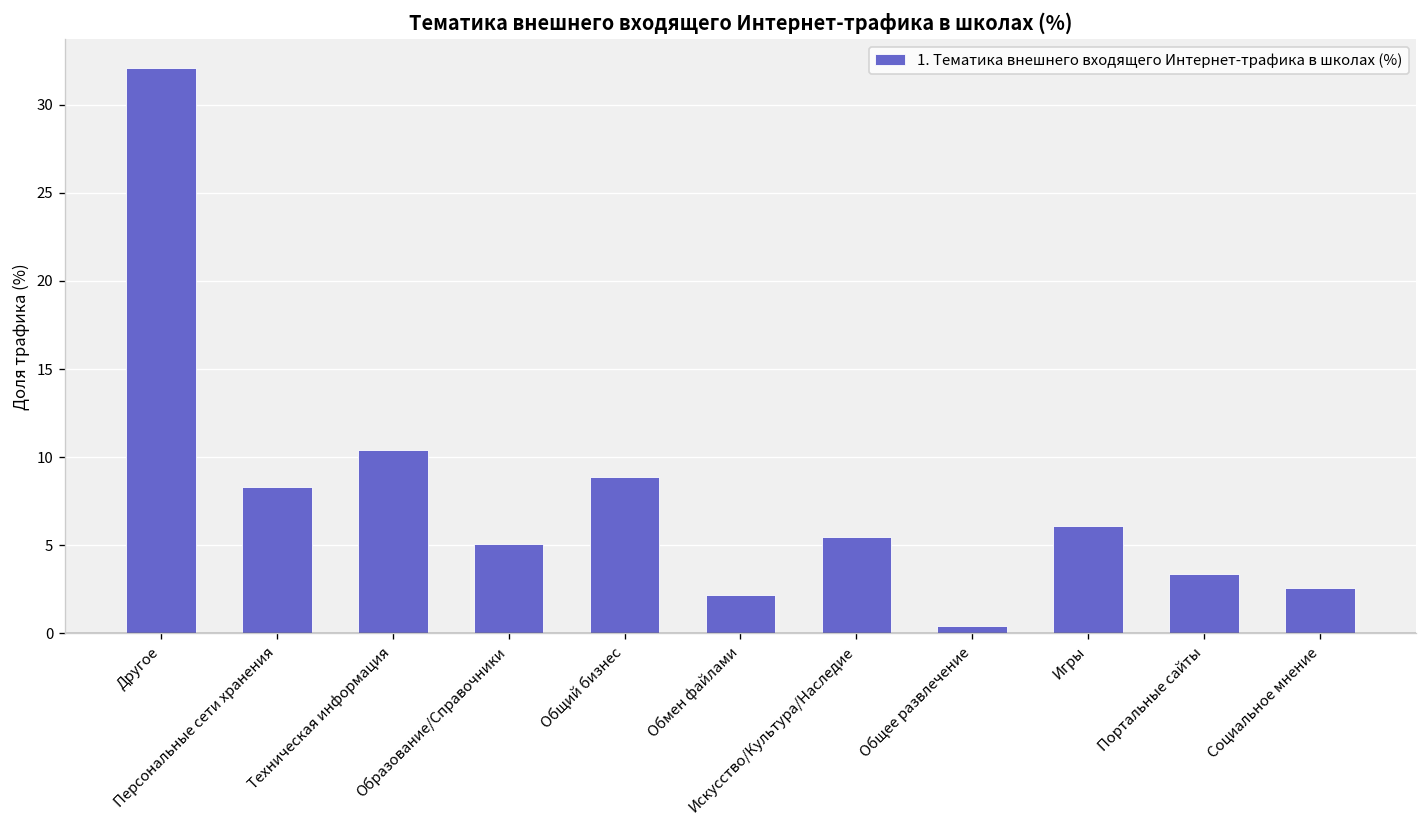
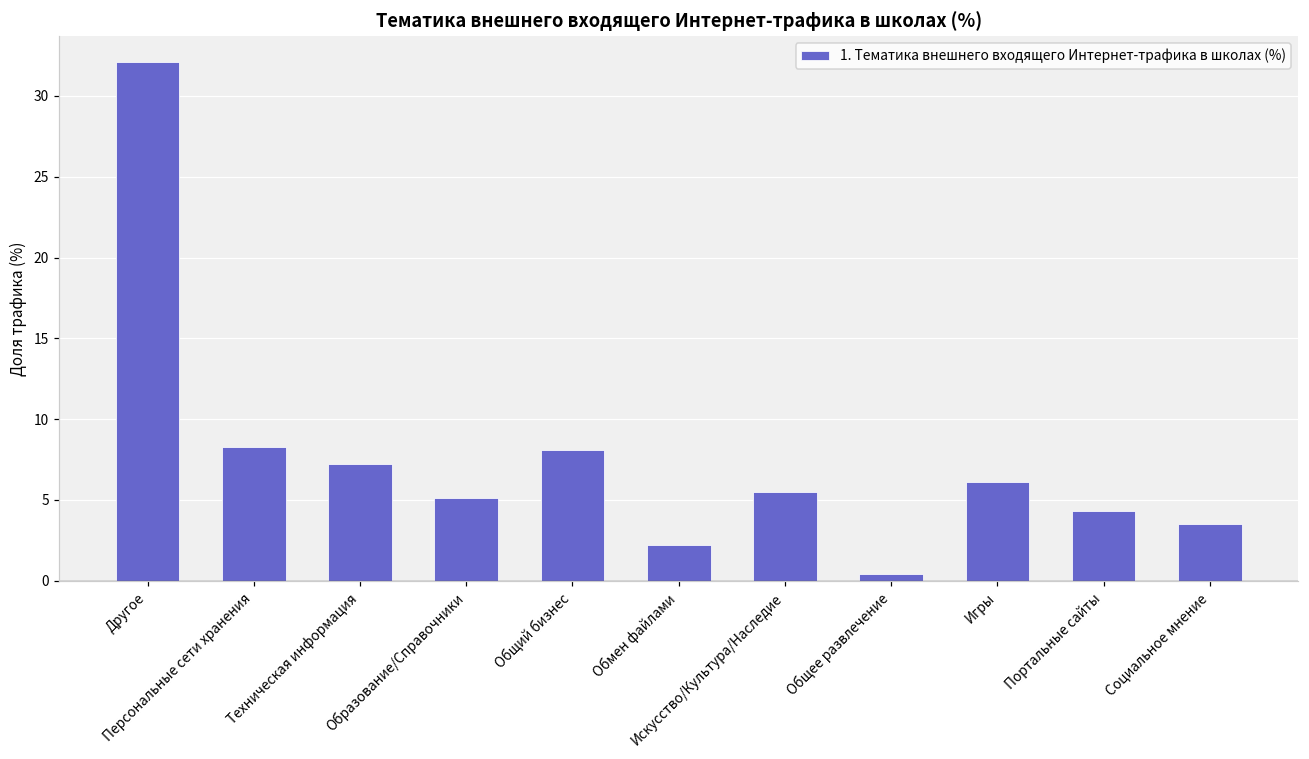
  {
    "Другое": 32.1,
    "Персональные сети хранения": 8.3,
-   "Техническая информация": 10.4,
+   "Техническая информация": 7.2,
    "Образование/Справочники": 5.1,
-   "Общий бизнес": 8.9,
+   "Общий бизнес": 8.1,
    "Обмен файлами": 2.2,
    "Искусство/Культура/Наследие": 5.5,
    "Общее развлечение": 0.4,
    "Игры": 6.1,
-   "Портальные сайты": 3.4,
-   "Социальное мнение": 2.6
+   "Портальные сайты": 4.3,
+   "Социальное мнение": 3.5
  }
